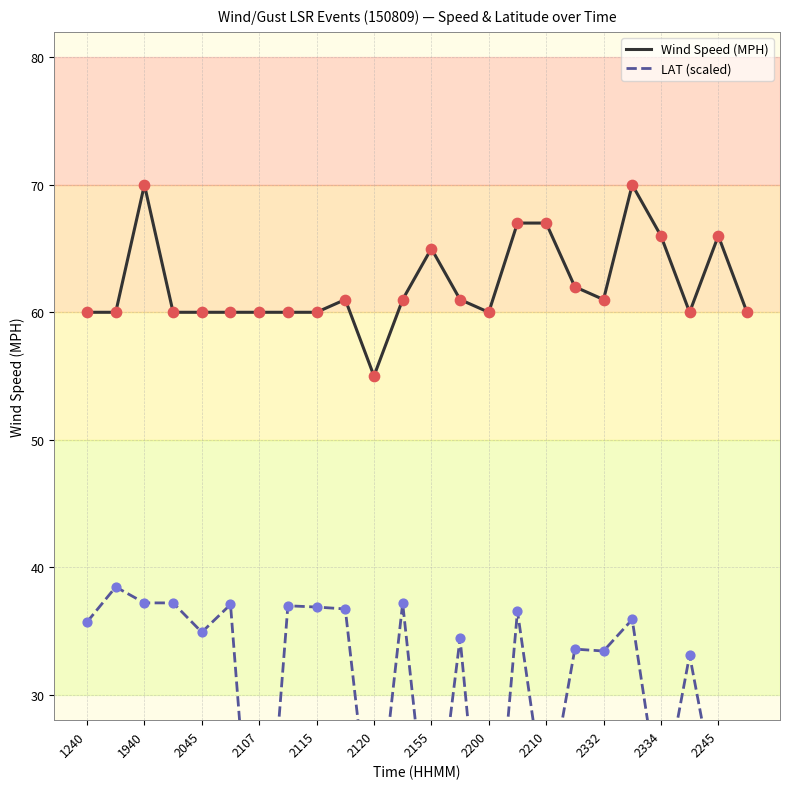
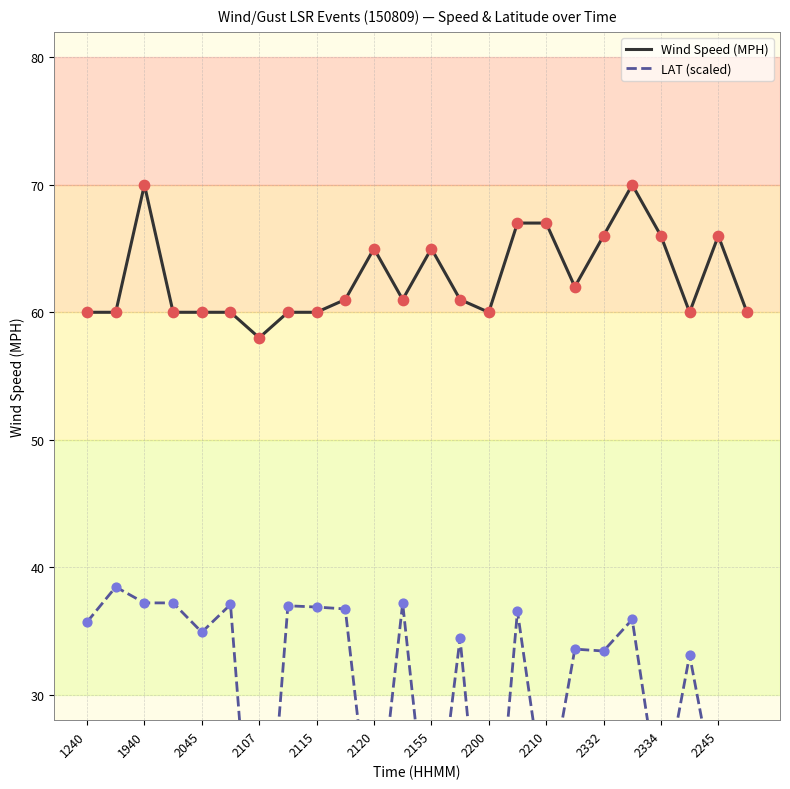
  {
    "Wind Speed (MPH)": {
      "1240": 60,
      "1940": 70,
      "2045": 60,
-     "2107": 60,
+     "2107": 58,
      "2115": 60,
-     "2120": 55,
+     "2120": 65,
      "2155": 65,
      "2200": 60,
      "2210": 67,
-     "2332": 61,
+     "2332": 66,
      "2334": 66,
      "2245": 66
    },
    "LAT (scaled)": {
      "1240": 35.7,
      "1940": 37.2,
      "2045": 35,
      "2115": 37,
      "2332": 33.4
    }
  }
